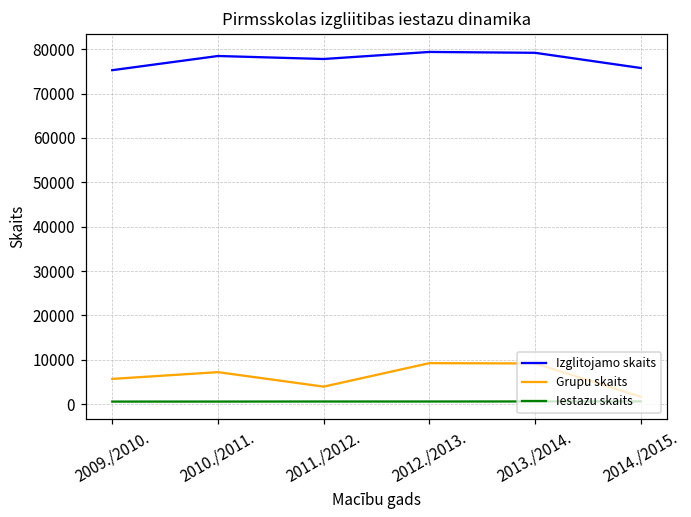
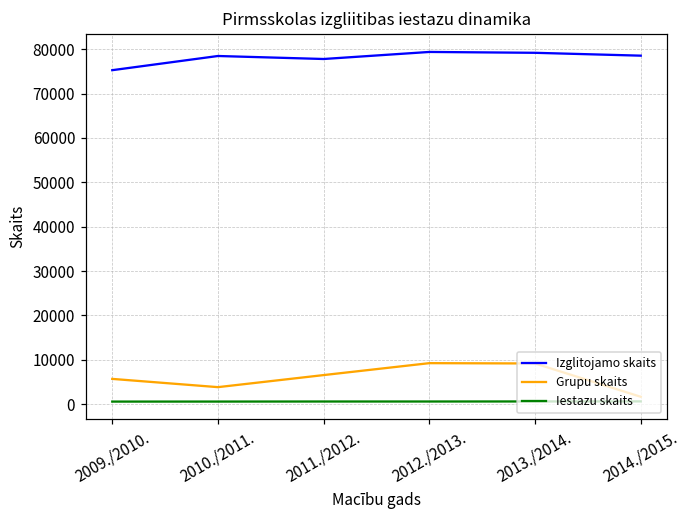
  {
    "Izglitojamo skaits": {
      "2009./2010.": 75000,
      "2010./2011.": 78000,
      "2011./2012.": 78000,
      "2012./2013.": 79000,
      "2013./2014.": 79000,
-     "2014./2015.": 76000
+     "2014./2015.": 79000
    },
    "Grupu skaits": {
      "2009./2010.": 6000,
-     "2010./2011.": 7000,
-     "2011./2012.": 4000,
+     "2010./2011.": 4000,
+     "2011./2012.": 7000,
      "2012./2013.": 9000
    },
    "Iestazu skaits": {
      "2009./2010.": 1000,
      "2010./2011.": 1000,
      "2011./2012.": 1000,
      "2012./2013.": 1000
    }
  }
